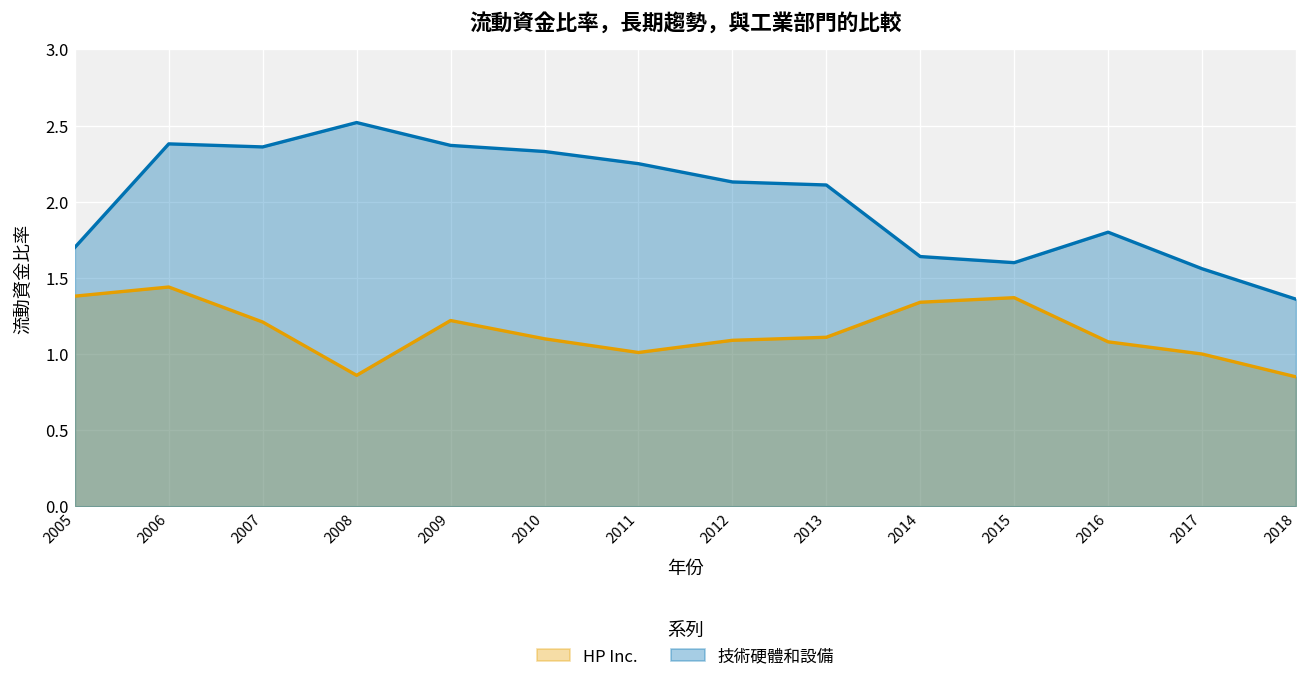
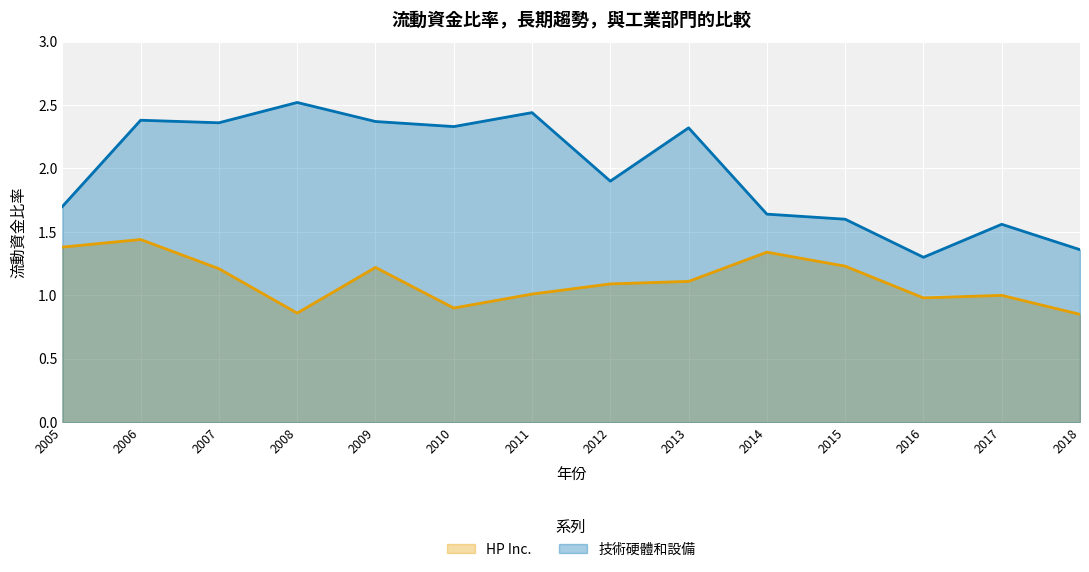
  {
    "HP Inc.": {
      "2005": 1.38,
      "2006": 1.44,
      "2007": 1.21,
      "2008": 0.86,
      "2009": 1.22,
-     "2010": 1.1,
+     "2010": 0.9,
      "2011": 1.01,
      "2012": 1.09,
      "2013": 1.11,
      "2014": 1.34,
-     "2015": 1.37,
-     "2016": 1.08,
+     "2015": 1.23,
+     "2016": 0.98,
      "2017": 1.00,
      "2018": 0.85
    },
    "技術硬體和設備": {
      "2005": 1.70,
      "2006": 2.38,
      "2007": 2.36,
      "2008": 2.52,
      "2009": 2.37,
      "2010": 2.33,
-     "2011": 2.25,
-     "2012": 2.13,
-     "2013": 2.11,
+     "2011": 2.44,
+     "2012": 1.90,
+     "2013": 2.32,
      "2014": 1.64,
      "2015": 1.60,
-     "2016": 1.8,
+     "2016": 1.3,
      "2017": 1.56,
      "2018": 1.36
    }
  }
